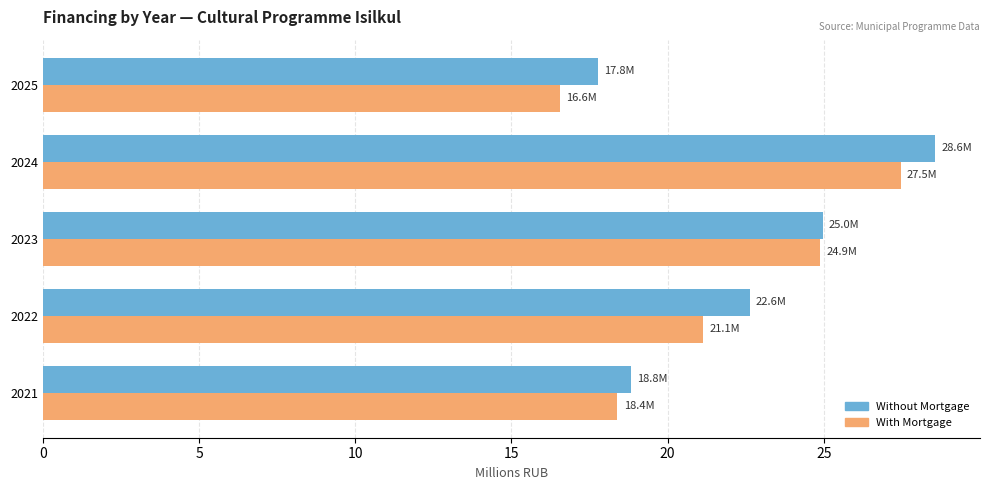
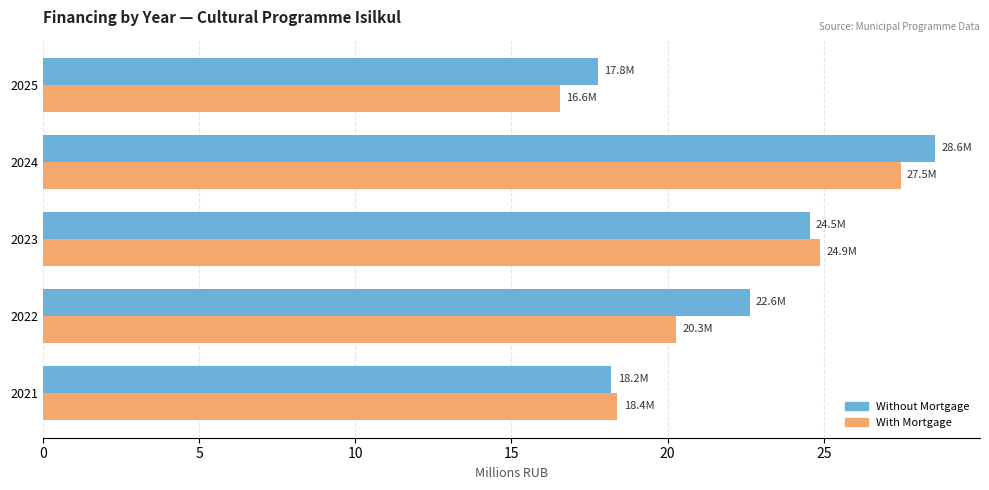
  {
    "Without Mortgage": {
      "2025": "17.8M",
      "2024": "28.6M",
-     "2023": "25.0M",
+     "2023": "24.5M",
      "2022": "22.6M",
-     "2021": "18.8M"
+     "2021": "18.2M"
    },
    "With Mortgage": {
      "2025": "16.6M",
      "2024": "27.5M",
      "2023": "24.9M",
-     "2022": "21.1M",
+     "2022": "20.3M",
      "2021": "18.4M"
    }
  }
